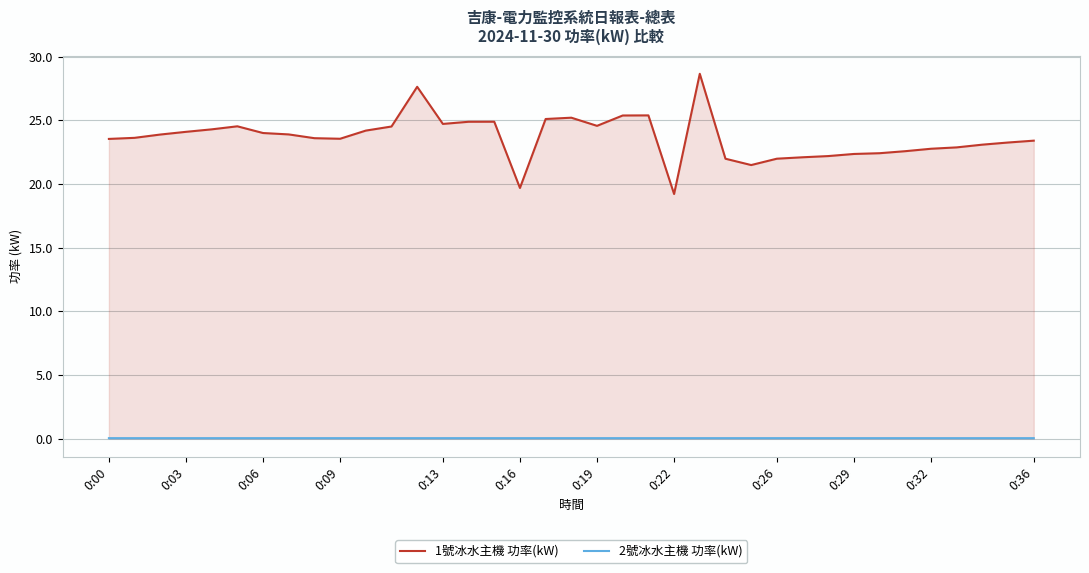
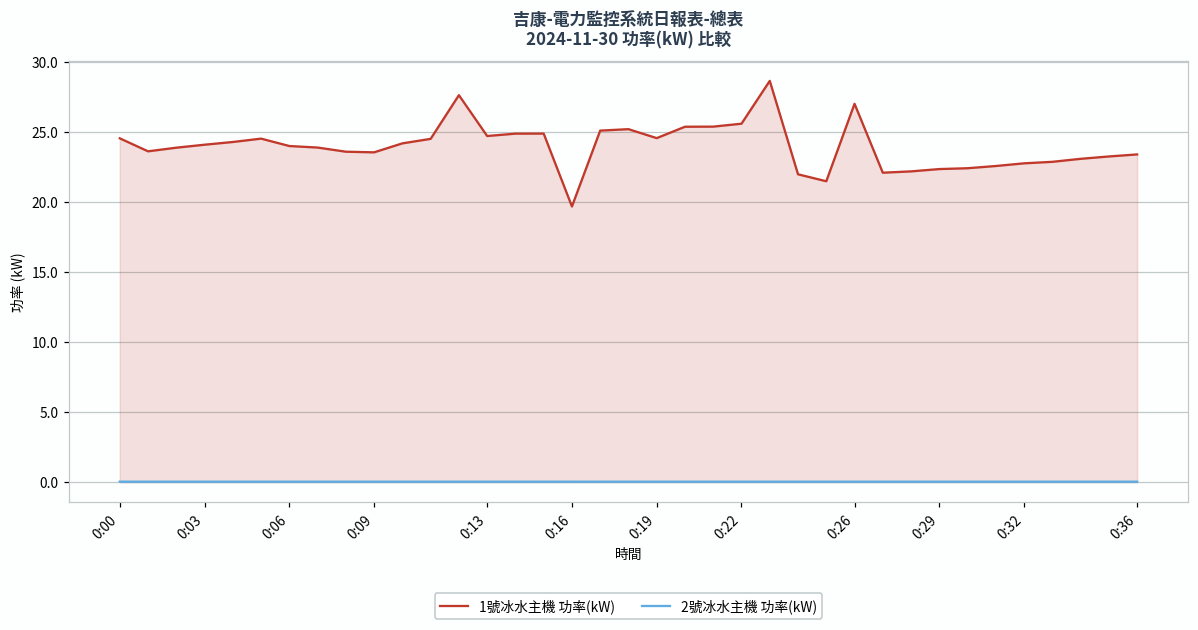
  {
    "1號冰水主機 功率(kW)": {
-     "0:00": 23.5,
+     "0:00": 24.5,
      "0:03": 24.1,
      "0:06": 24.0,
      "0:09": 23.5,
      "0:13": 24.7,
      "0:16": 19.7,
      "0:19": 24.6,
-     "0:22": 19.2,
-     "0:26": 22.0,
+     "0:22": 25.6,
+     "0:26": 27.0,
      "0:29": 22.4,
      "0:32": 22.8,
      "0:36": 23.4
    },
    "2號冰水主機 功率(kW)": {
      "0:00": 0.0,
      "0:03": 0.0,
      "0:06": 0.0,
      "0:09": 0.0,
      "0:13": 0.0,
      "0:16": 0.0,
      "0:19": 0.0,
      "0:22": 0.0,
      "0:26": 0.0,
      "0:29": 0.0,
      "0:32": 0.0,
      "0:36": 0.0
    }
  }
